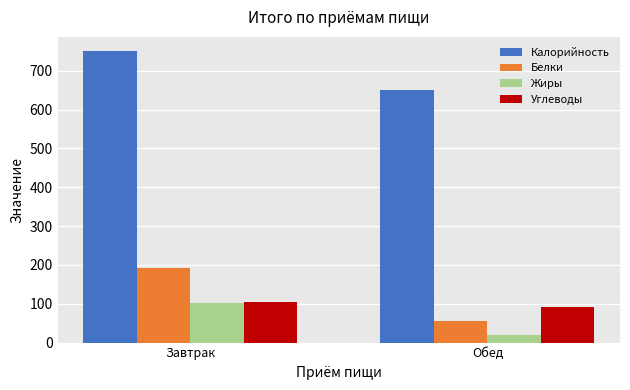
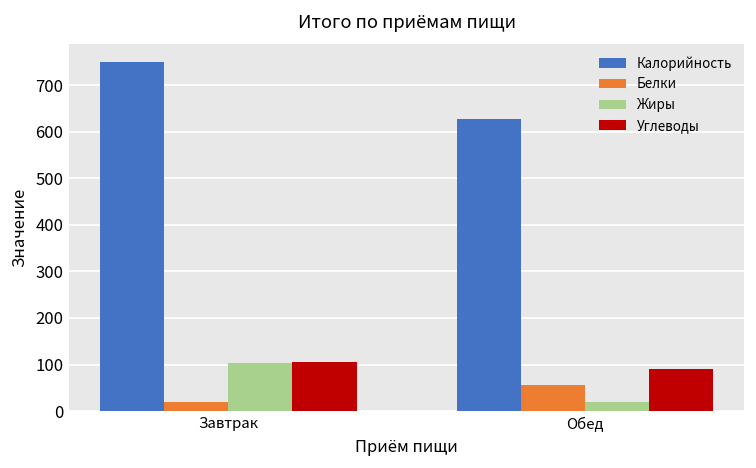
  {
    "Калорийность": {
      "Завтрак": 750,
-     "Обед": 650
+     "Обед": 630
    },
    "Белки": {
-     "Завтрак": 190,
+     "Завтрак": 20,
      "Обед": 60
    },
    "Жиры": {
      "Завтрак": 100,
      "Обед": 20
    },
    "Углеводы": {
      "Завтрак": 110,
      "Обед": 90
    }
  }
